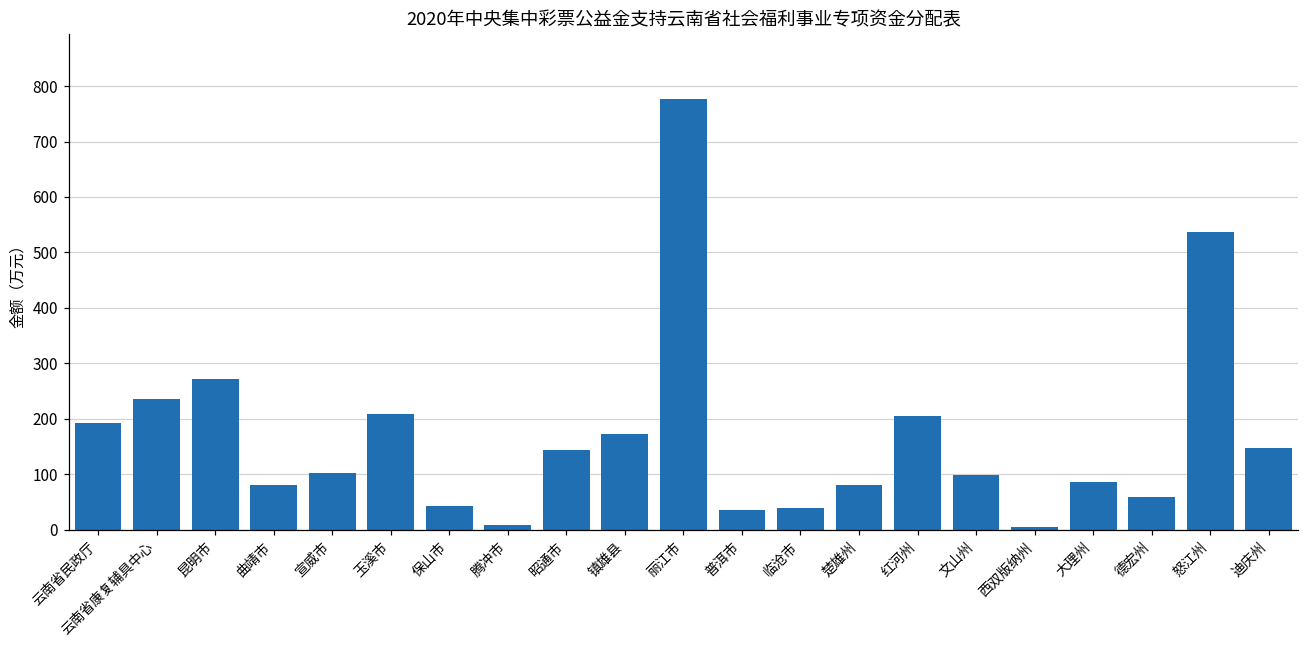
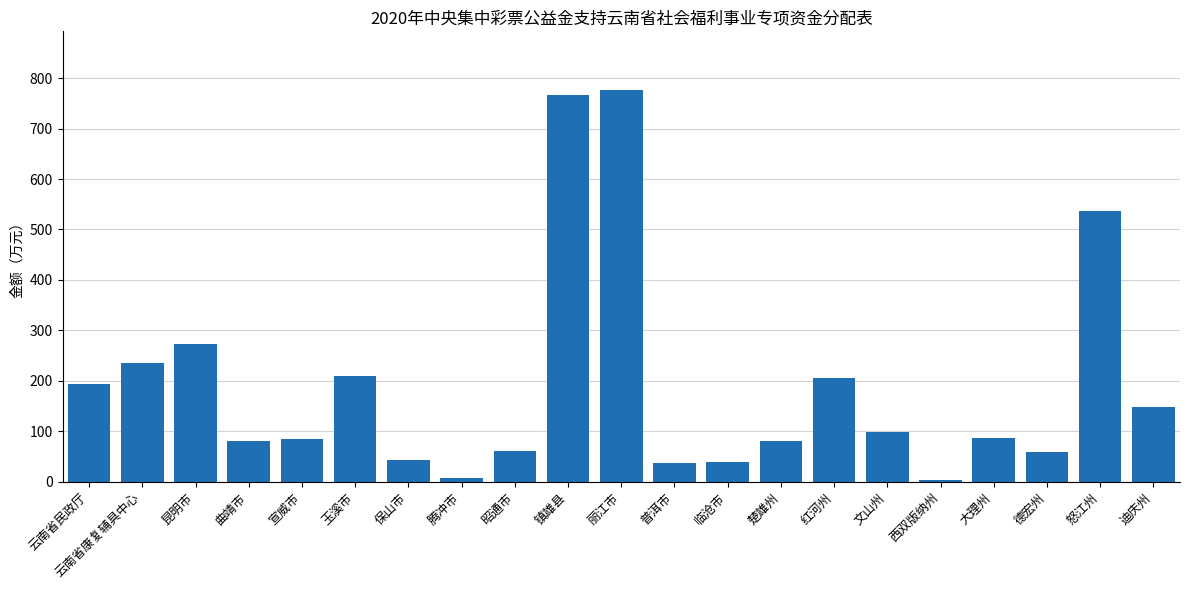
  {
    "云南省民政厅": 190,
    "云南省康复辅具中心": 240,
    "昆明市": 270,
    "曲靖市": 80,
-   "宣威市": 100,
+   "宣威市": 80,
    "玉溪市": 210,
    "保山市": 40,
    "腾冲市": 10,
-   "昭通市": 140,
-   "镇雄县": 170,
+   "昭通市": 60,
+   "镇雄县": 770,
    "丽江市": 780,
    "普洱市": 40,
    "临沧市": 40,
    "楚雄州": 80,
    "红河州": 210,
    "文山州": 100,
    "大理州": 90,
    "德宏州": 60,
    "怒江州": 540,
    "迪庆州": 150
  }
